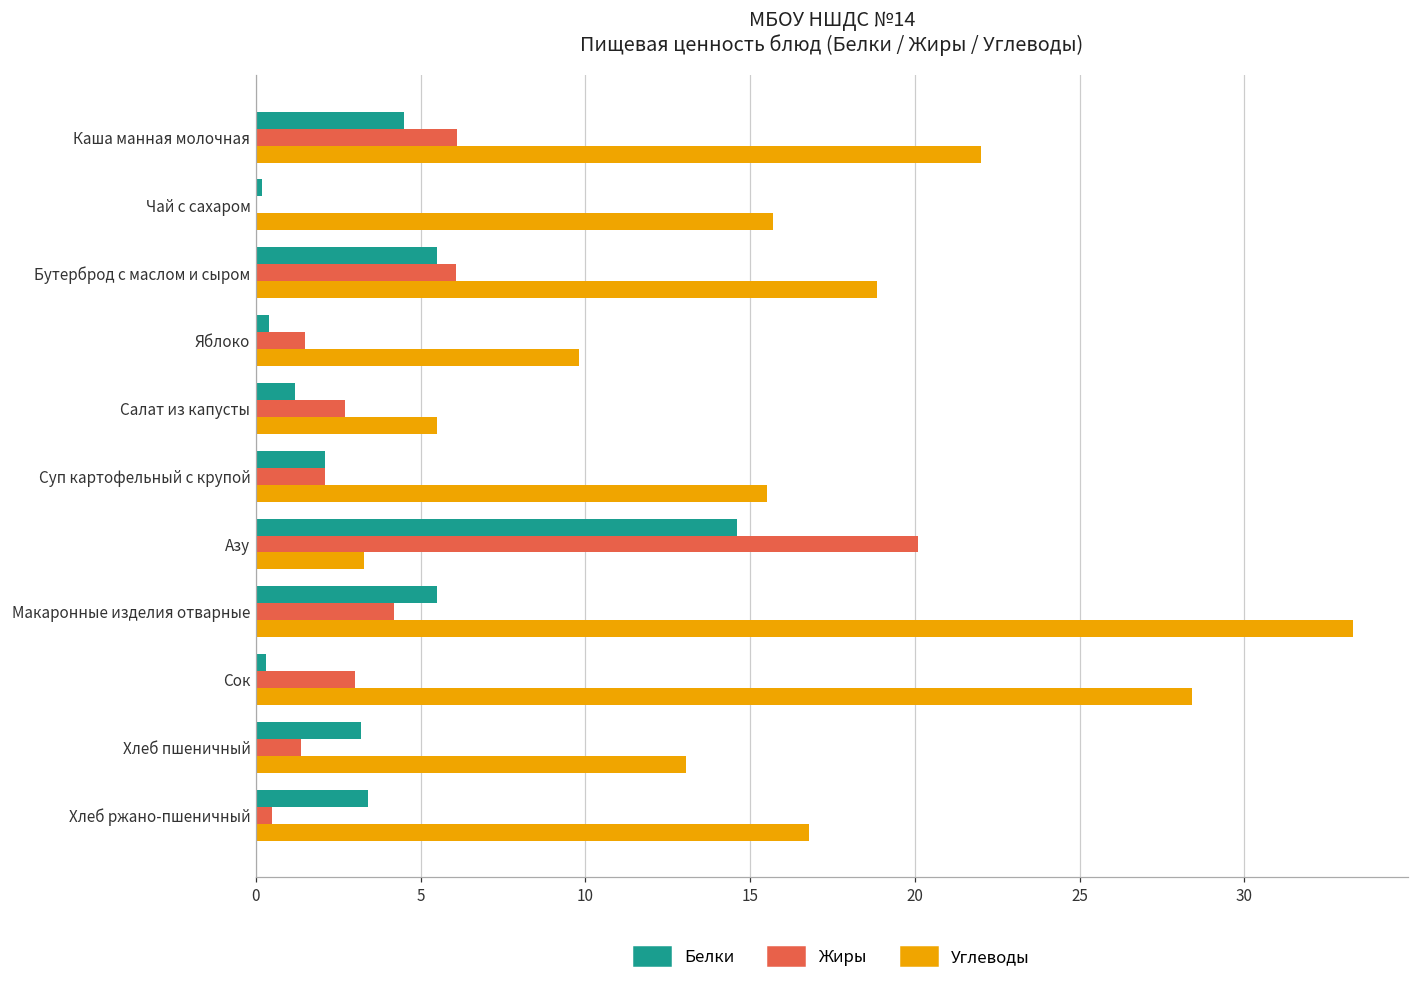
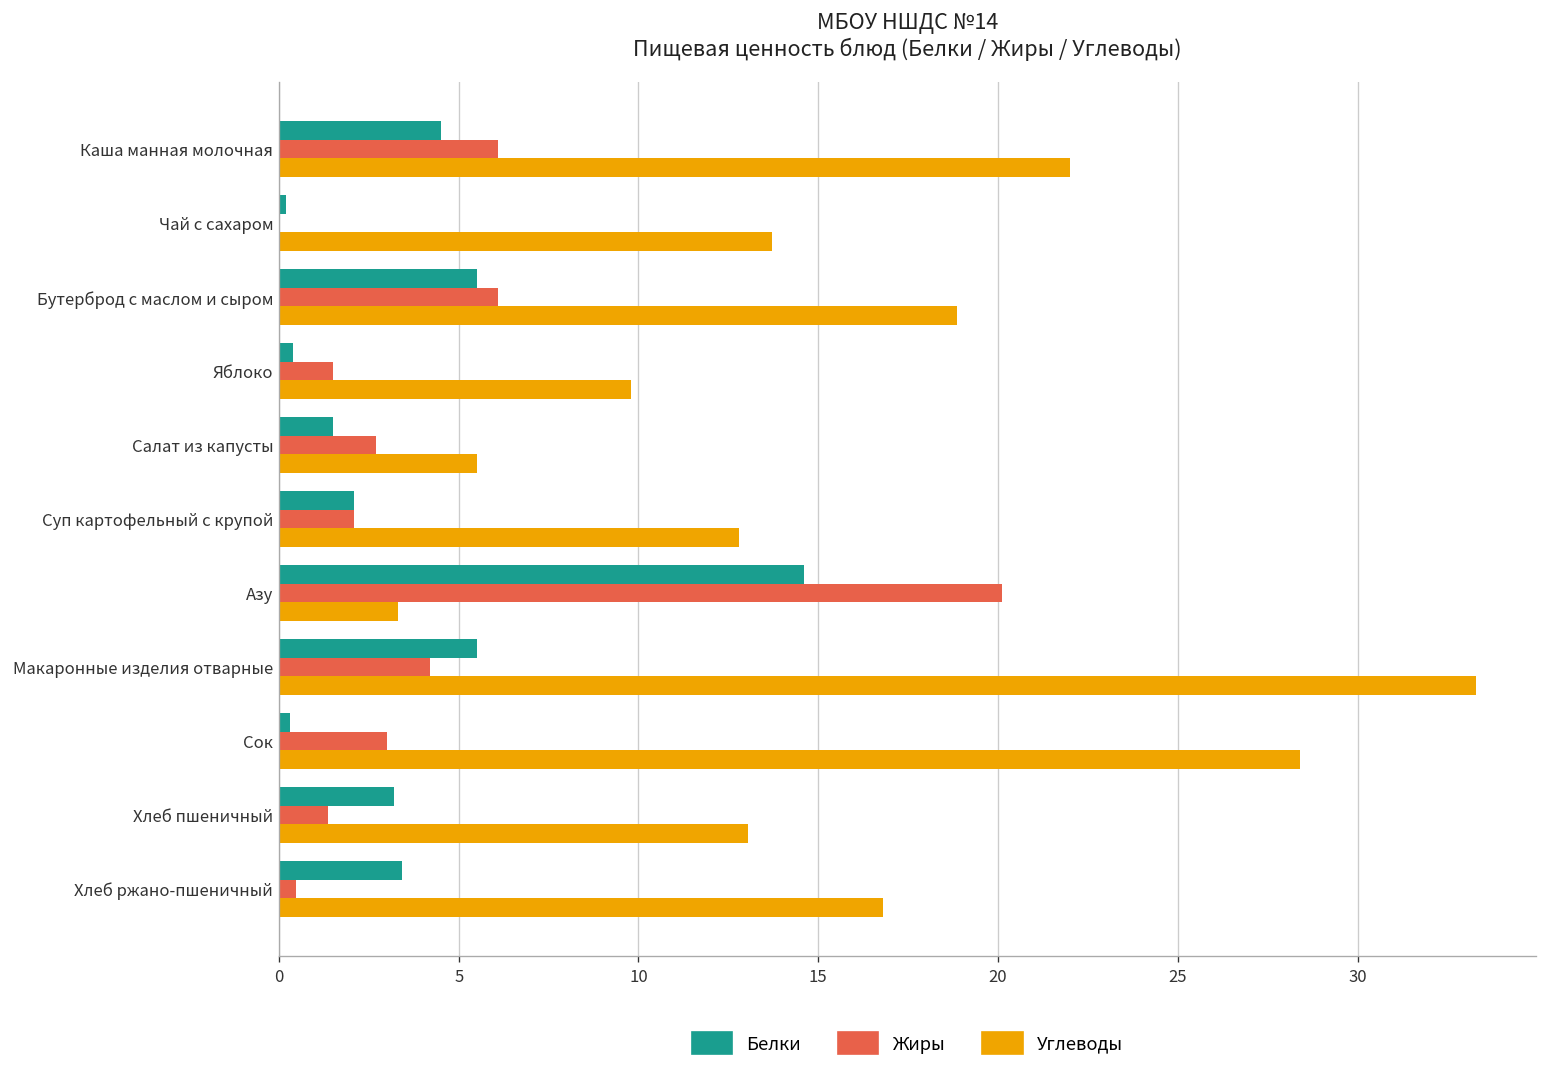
  {
    "Белки": {
      "Каша манная молочная": 4.5,
      "Чай с сахаром": 0.2,
      "Бутерброд с маслом и сыром": 5.5,
      "Яблоко": 0.4,
-     "Салат из капусты": 1.2,
+     "Салат из капусты": 1.5,
      "Суп картофельный с крупой": 2.1,
      "Азу": 14.6,
      "Макаронные изделия отварные": 5.5,
      "Сок": 0.3,
      "Хлеб пшеничный": 3.2,
      "Хлеб ржано-пшеничный": 3.4
    },
    "Жиры": {
      "Каша манная молочная": 6.1,
      "Чай с сахаром": 0.0,
      "Бутерброд с маслом и сыром": 6.1,
      "Яблоко": 1.5,
      "Салат из капусты": 2.7,
      "Суп картофельный с крупой": 2.1,
      "Азу": 20.1,
      "Макаронные изделия отварные": 4.2,
      "Сок": 3.0,
      "Хлеб пшеничный": 1.4,
      "Хлеб ржано-пшеничный": 0.5
    },
    "Углеводы": {
      "Каша манная молочная": 22.0,
-     "Чай с сахаром": 15.7,
+     "Чай с сахаром": 13.7,
      "Бутерброд с маслом и сыром": 18.9,
      "Яблоко": 9.8,
      "Салат из капусты": 5.5,
-     "Суп картофельный с крупой": 15.5,
+     "Суп картофельный с крупой": 12.8,
      "Азу": 3.3,
      "Макаронные изделия отварные": 33.3,
      "Сок": 28.4,
      "Хлеб пшеничный": 13.1,
      "Хлеб ржано-пшеничный": 16.8
    }
  }
